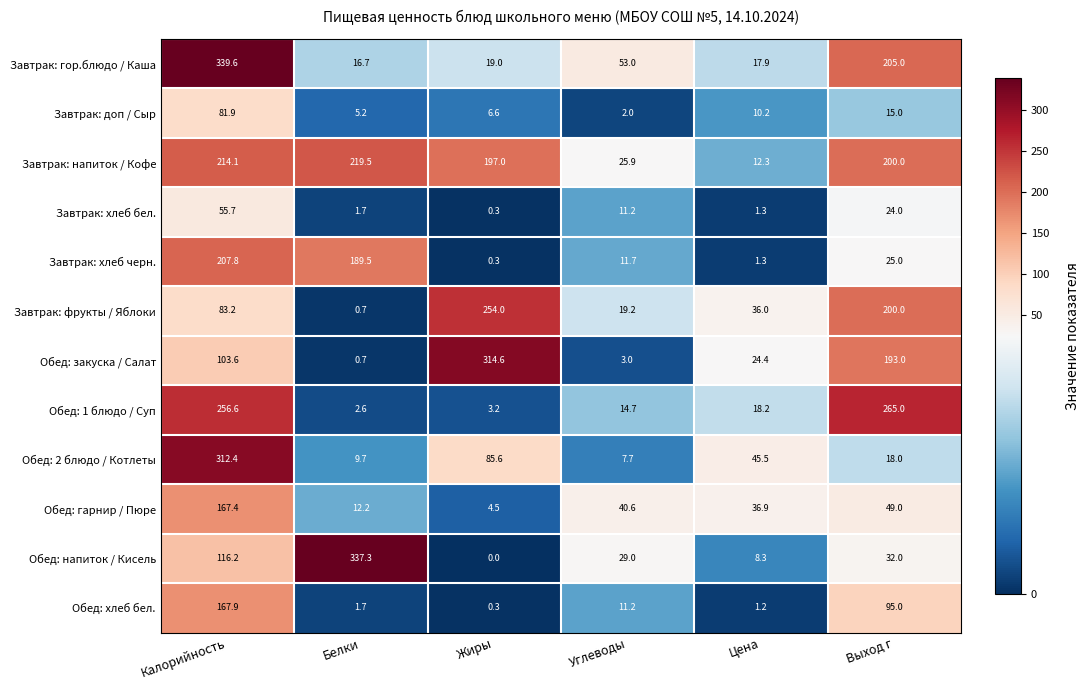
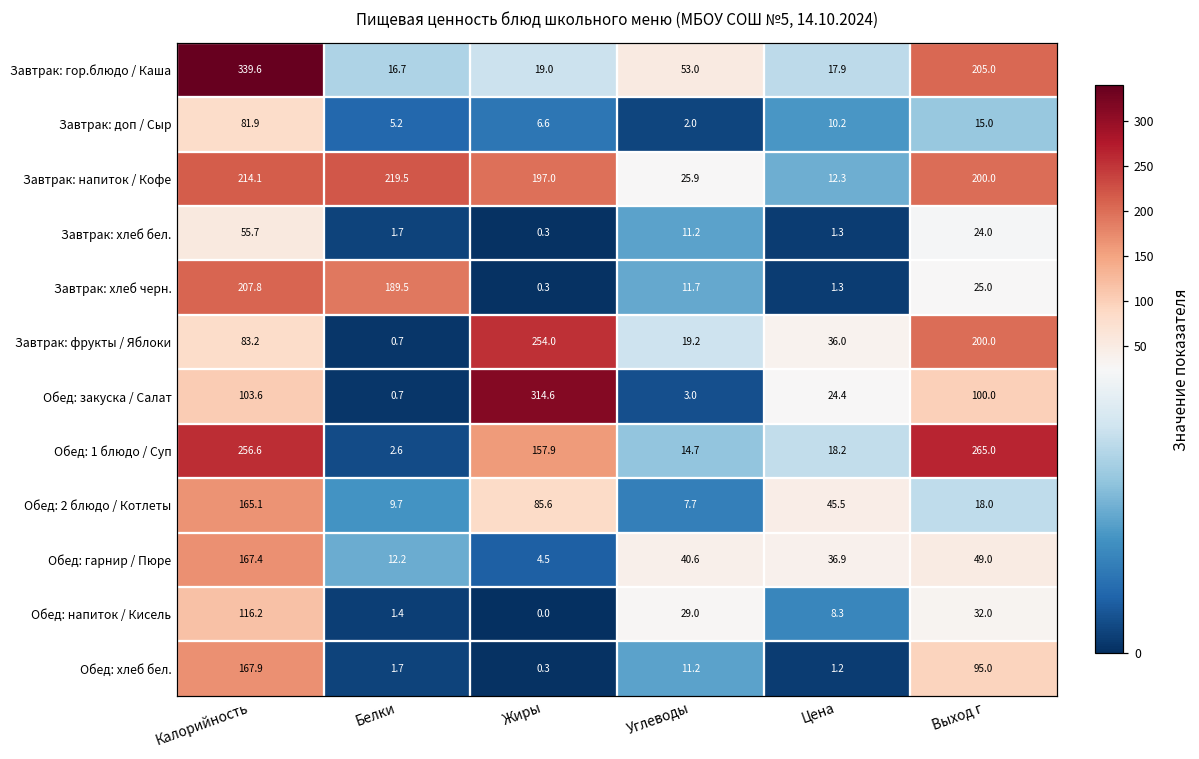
  {
    "Завтрак: гор.блюдо / Каша": {
      "Калорийность": 339.6,
      "Белки": 16.7,
      "Жиры": 19.0,
      "Углеводы": 53.0,
      "Цена": 17.9,
      "Выход г": 205.0
    },
    "Завтрак: доп / Сыр": {
      "Калорийность": 81.9,
      "Белки": 5.2,
      "Жиры": 6.6,
      "Углеводы": 2.0,
      "Цена": 10.2,
      "Выход г": 15.0
    },
    "Завтрак: напиток / Кофе": {
      "Калорийность": 214.1,
      "Белки": 219.5,
      "Жиры": 197.0,
      "Углеводы": 25.9,
      "Цена": 12.3,
      "Выход г": 200.0
    },
    "Завтрак: хлеб бел.": {
      "Калорийность": 55.7,
      "Белки": 1.7,
      "Жиры": 0.3,
      "Углеводы": 11.2,
      "Цена": 1.3,
      "Выход г": 24.0
    },
    "Завтрак: хлеб черн.": {
      "Калорийность": 207.8,
      "Белки": 189.5,
      "Жиры": 0.3,
      "Углеводы": 11.7,
      "Цена": 1.3,
      "Выход г": 25.0
    },
    "Завтрак: фрукты / Яблоки": {
      "Калорийность": 83.2,
      "Белки": 0.7,
      "Жиры": 254.0,
      "Углеводы": 19.2,
      "Цена": 36.0,
      "Выход г": 200.0
    },
    "Обед: закуска / Салат": {
      "Калорийность": 103.6,
      "Белки": 0.7,
      "Жиры": 314.6,
      "Углеводы": 3.0,
      "Цена": 24.4,
-     "Выход г": 193.0
+     "Выход г": 100.0
    },
    "Обед: 1 блюдо / Суп": {
      "Калорийность": 256.6,
      "Белки": 2.6,
-     "Жиры": 3.2,
+     "Жиры": 157.9,
      "Углеводы": 14.7,
      "Цена": 18.2,
      "Выход г": 265.0
    },
    "Обед: 2 блюдо / Котлеты": {
-     "Калорийность": 312.4,
+     "Калорийность": 165.1,
      "Белки": 9.7,
      "Жиры": 85.6,
      "Углеводы": 7.7,
      "Цена": 45.5,
      "Выход г": 18.0
    },
    "Обед: гарнир / Пюре": {
      "Калорийность": 167.4,
      "Белки": 12.2,
      "Жиры": 4.5,
      "Углеводы": 40.6,
      "Цена": 36.9,
      "Выход г": 49.0
    },
    "Обед: напиток / Кисель": {
      "Калорийность": 116.2,
-     "Белки": 337.3,
+     "Белки": 1.4,
      "Жиры": 0.0,
      "Углеводы": 29.0,
      "Цена": 8.3,
      "Выход г": 32.0
    },
    "Обед: хлеб бел.": {
      "Калорийность": 167.9,
      "Белки": 1.7,
      "Жиры": 0.3,
      "Углеводы": 11.2,
      "Цена": 1.2,
      "Выход г": 95.0
    }
  }
